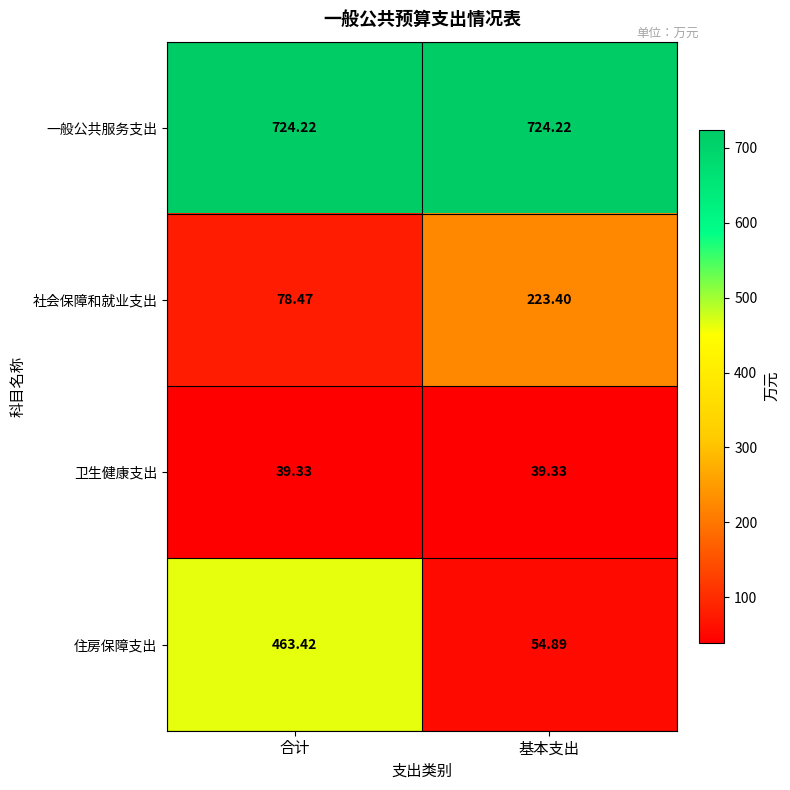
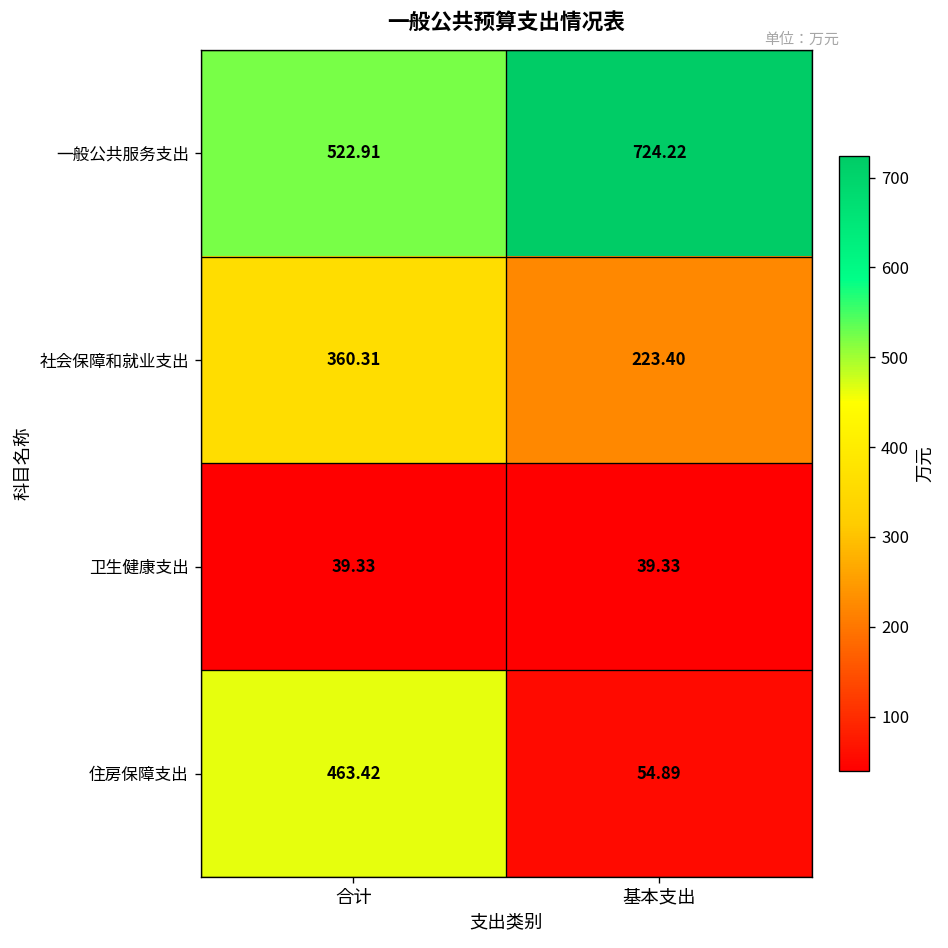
  {
    "一般公共服务支出": {
-     "合计": 724.22,
+     "合计": 522.91,
      "基本支出": 724.22
    },
    "社会保障和就业支出": {
-     "合计": 78.47,
+     "合计": 360.31,
      "基本支出": 223.40
    },
    "卫生健康支出": {
      "合计": 39.33,
      "基本支出": 39.33
    },
    "住房保障支出": {
      "合计": 463.42,
      "基本支出": 54.89
    }
  }
